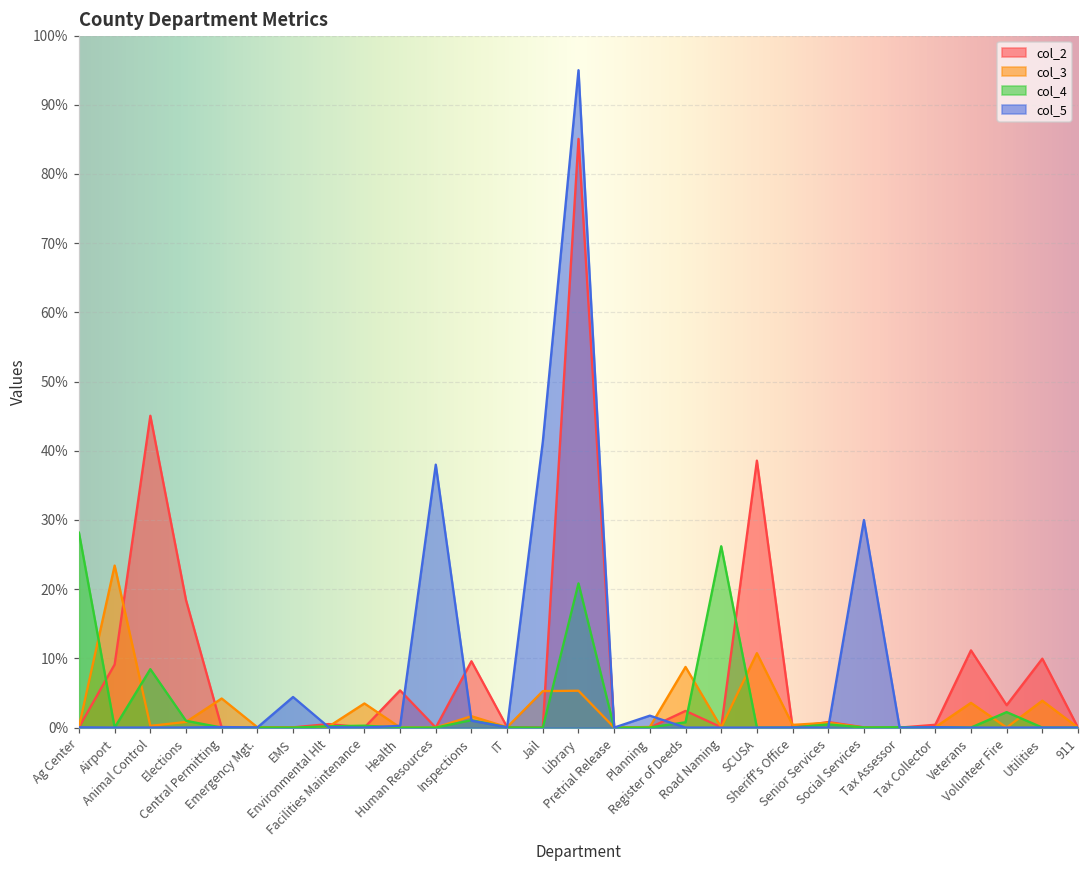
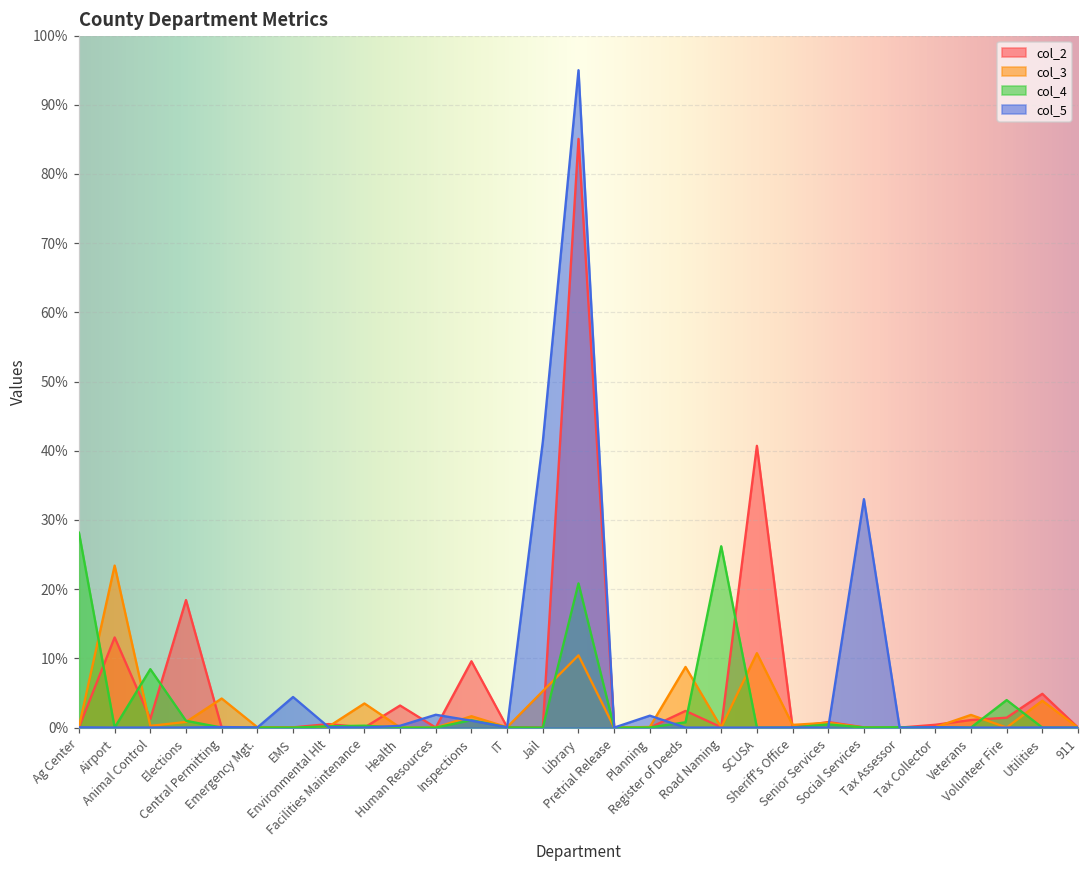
  {
    "col_2": {
-     "Airport": "9%",
-     "Animal Control": "45%",
+     "Airport": "13%",
+     "Animal Control": "1%",
      "Elections": "18%",
-     "Health": "5%",
+     "Health": "3%",
      "Inspections": "10%",
      "Library": "85%",
      "Register of Deeds": "2%",
-     "SCUSA": "39%",
-     "Veterans": "11%",
-     "Volunteer Fire": "3%",
-     "Utilities": "10%"
+     "SCUSA": "41%",
+     "Veterans": "1%",
+     "Volunteer Fire": "1%",
+     "Utilities": "5%"
    },
    "col_3": {
      "Airport": "23%",
      "Central Permitting": "4%",
      "Facilities Maintenance": "3%",
      "Inspections": "2%",
      "Jail": "5%",
-     "Library": "5%",
+     "Library": "10%",
      "Register of Deeds": "9%",
      "SCUSA": "11%",
-     "Veterans": "4%",
+     "Veterans": "2%",
      "Utilities": "4%"
    },
    "col_4": {
      "Ag Center": "28%",
      "Animal Control": "8%",
      "Library": "21%",
      "Register of Deeds": "1%",
      "Road Naming": "26%",
-     "Volunteer Fire": "2%"
+     "Volunteer Fire": "4%"
    },
    "col_5": {
      "Elections": "0%",
      "EMS": "4%",
-     "Human Resources": "38%",
+     "Human Resources": "2%",
      "Jail": "41%",
      "Library": "95%",
      "Planning": "2%",
      "Register of Deeds": "0%",
      "Senior Services": "0%",
-     "Social Services": "30%"
+     "Social Services": "33%"
    }
  }
